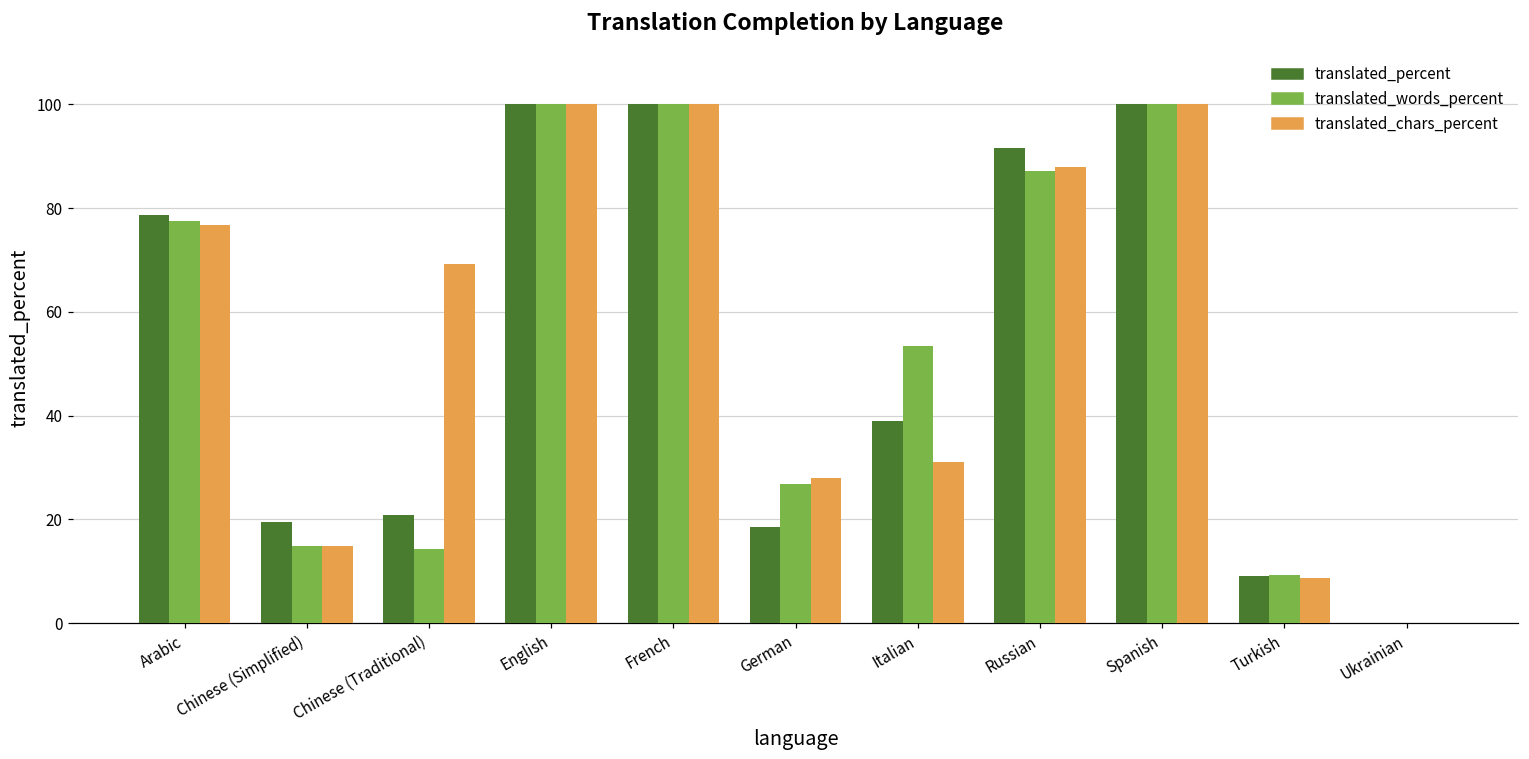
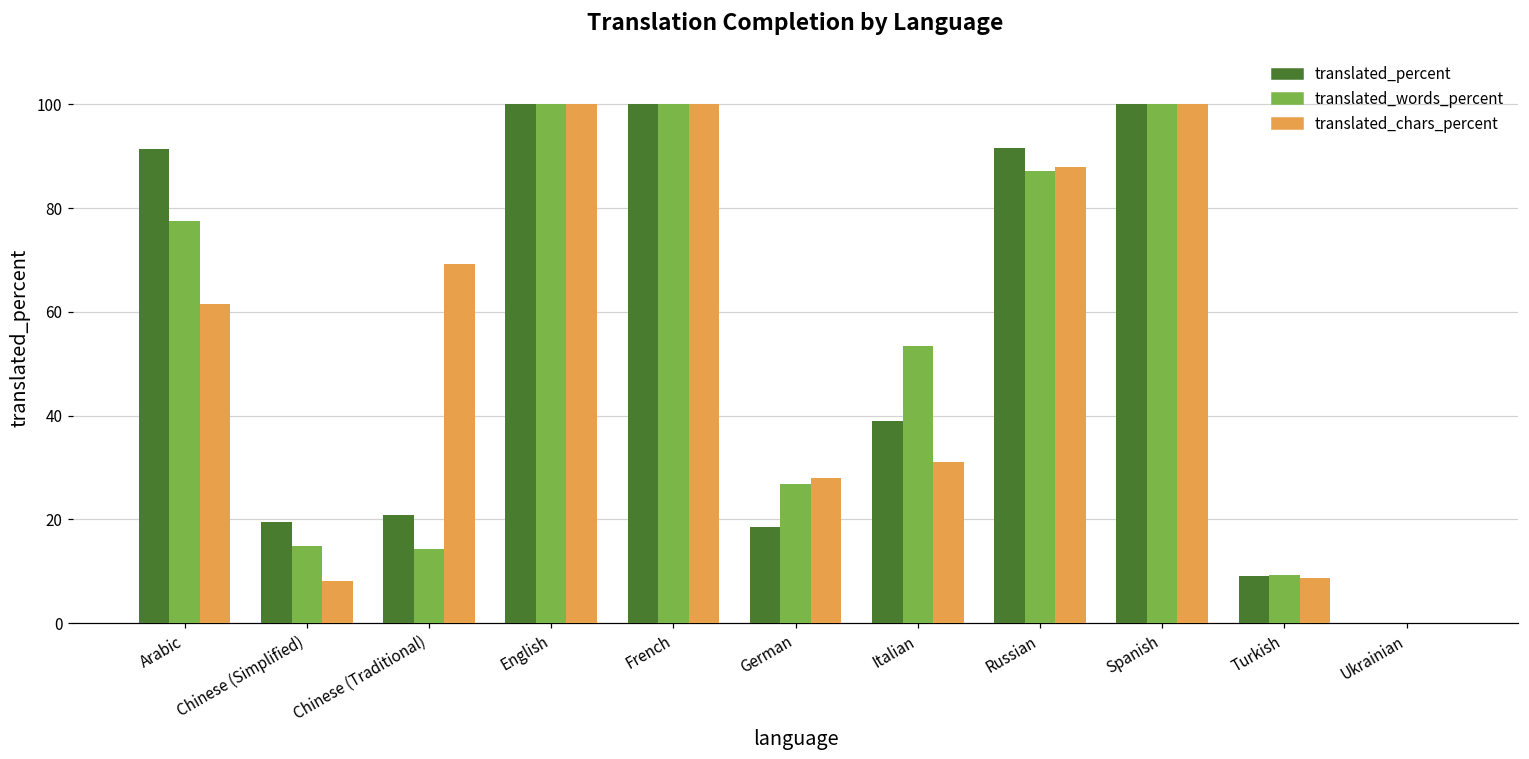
  {
    "translated_percent": {
-     "Arabic": 79,
+     "Arabic": 91,
      "Chinese (Simplified)": 20,
      "Chinese (Traditional)": 21,
      "English": 100,
      "French": 100,
      "German": 19,
      "Italian": 39,
      "Russian": 92,
      "Spanish": 100,
      "Turkish": 9,
      "Ukrainian": 0
    },
    "translated_words_percent": {
      "Arabic": 78,
      "Chinese (Simplified)": 15,
      "Chinese (Traditional)": 14,
      "English": 100,
      "French": 100,
      "German": 27,
      "Italian": 54,
      "Russian": 87,
      "Spanish": 100,
      "Turkish": 9,
      "Ukrainian": 0
    },
    "translated_chars_percent": {
-     "Arabic": 77,
-     "Chinese (Simplified)": 15,
+     "Arabic": 62,
+     "Chinese (Simplified)": 8,
      "Chinese (Traditional)": 69,
      "English": 100,
      "French": 100,
      "German": 28,
      "Italian": 31,
      "Russian": 88,
      "Spanish": 100,
      "Turkish": 9,
      "Ukrainian": 0
    }
  }
